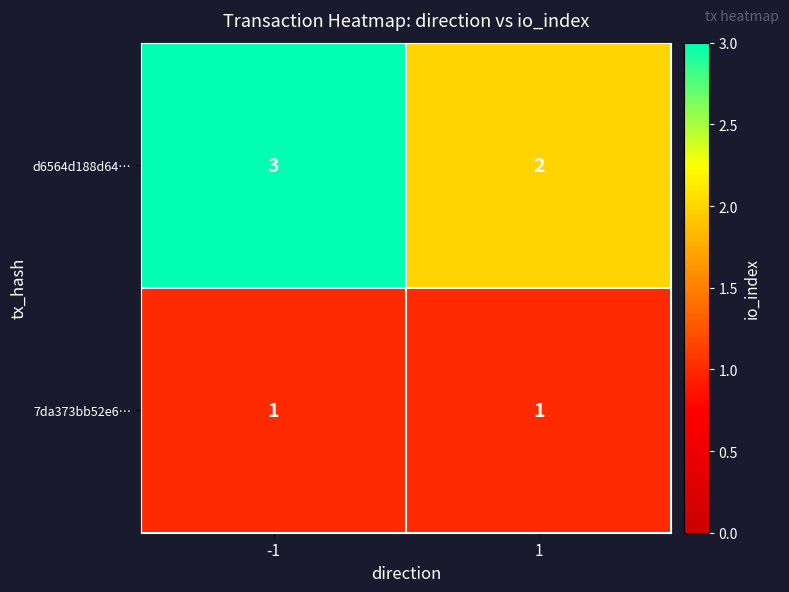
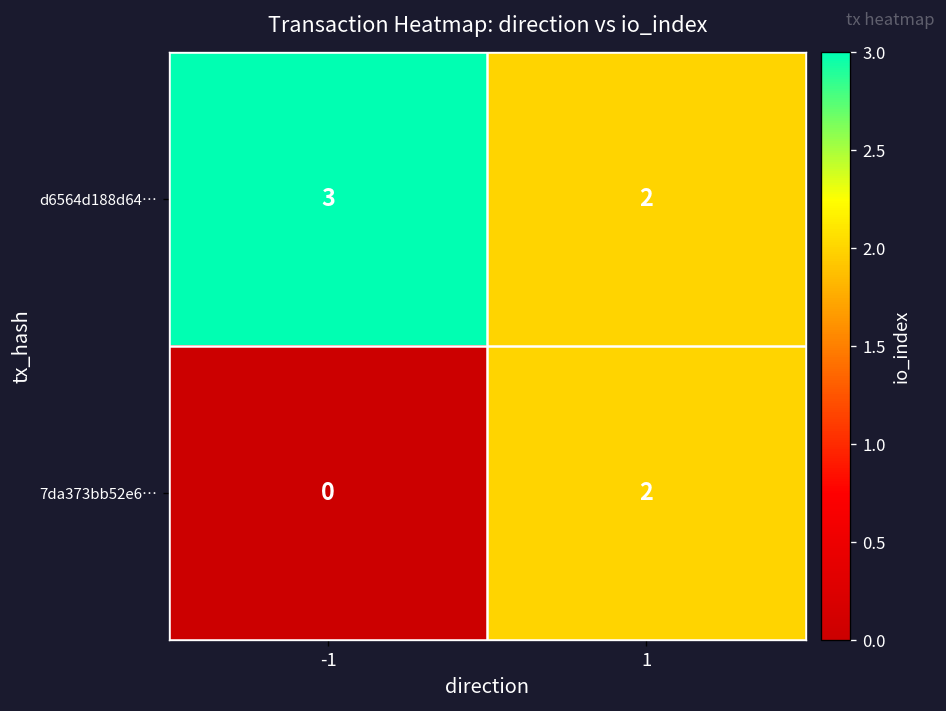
  {
    "d6564d188d64…": {
      "-1": 3,
      "1": 2
    },
    "7da373bb52e6…": {
-     "-1": 1,
-     "1": 1
+     "-1": 0,
+     "1": 2
    }
  }
